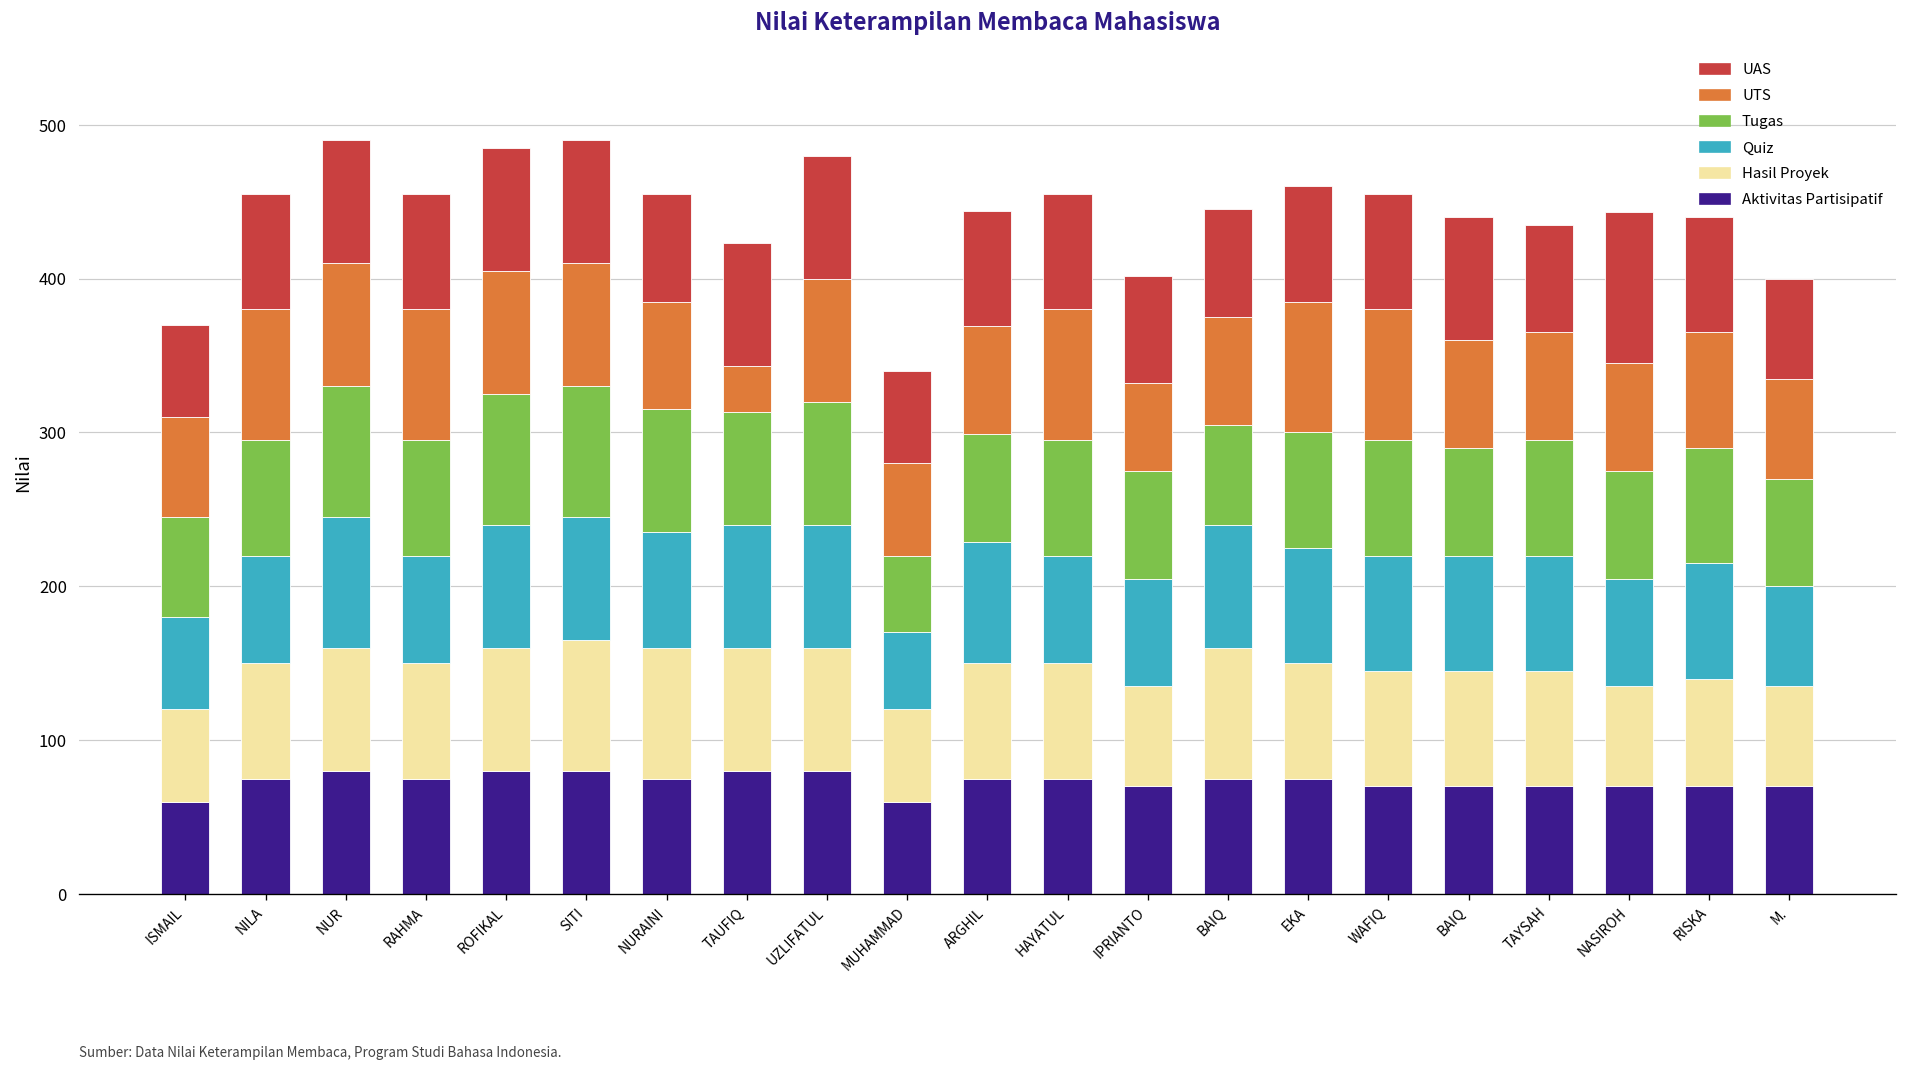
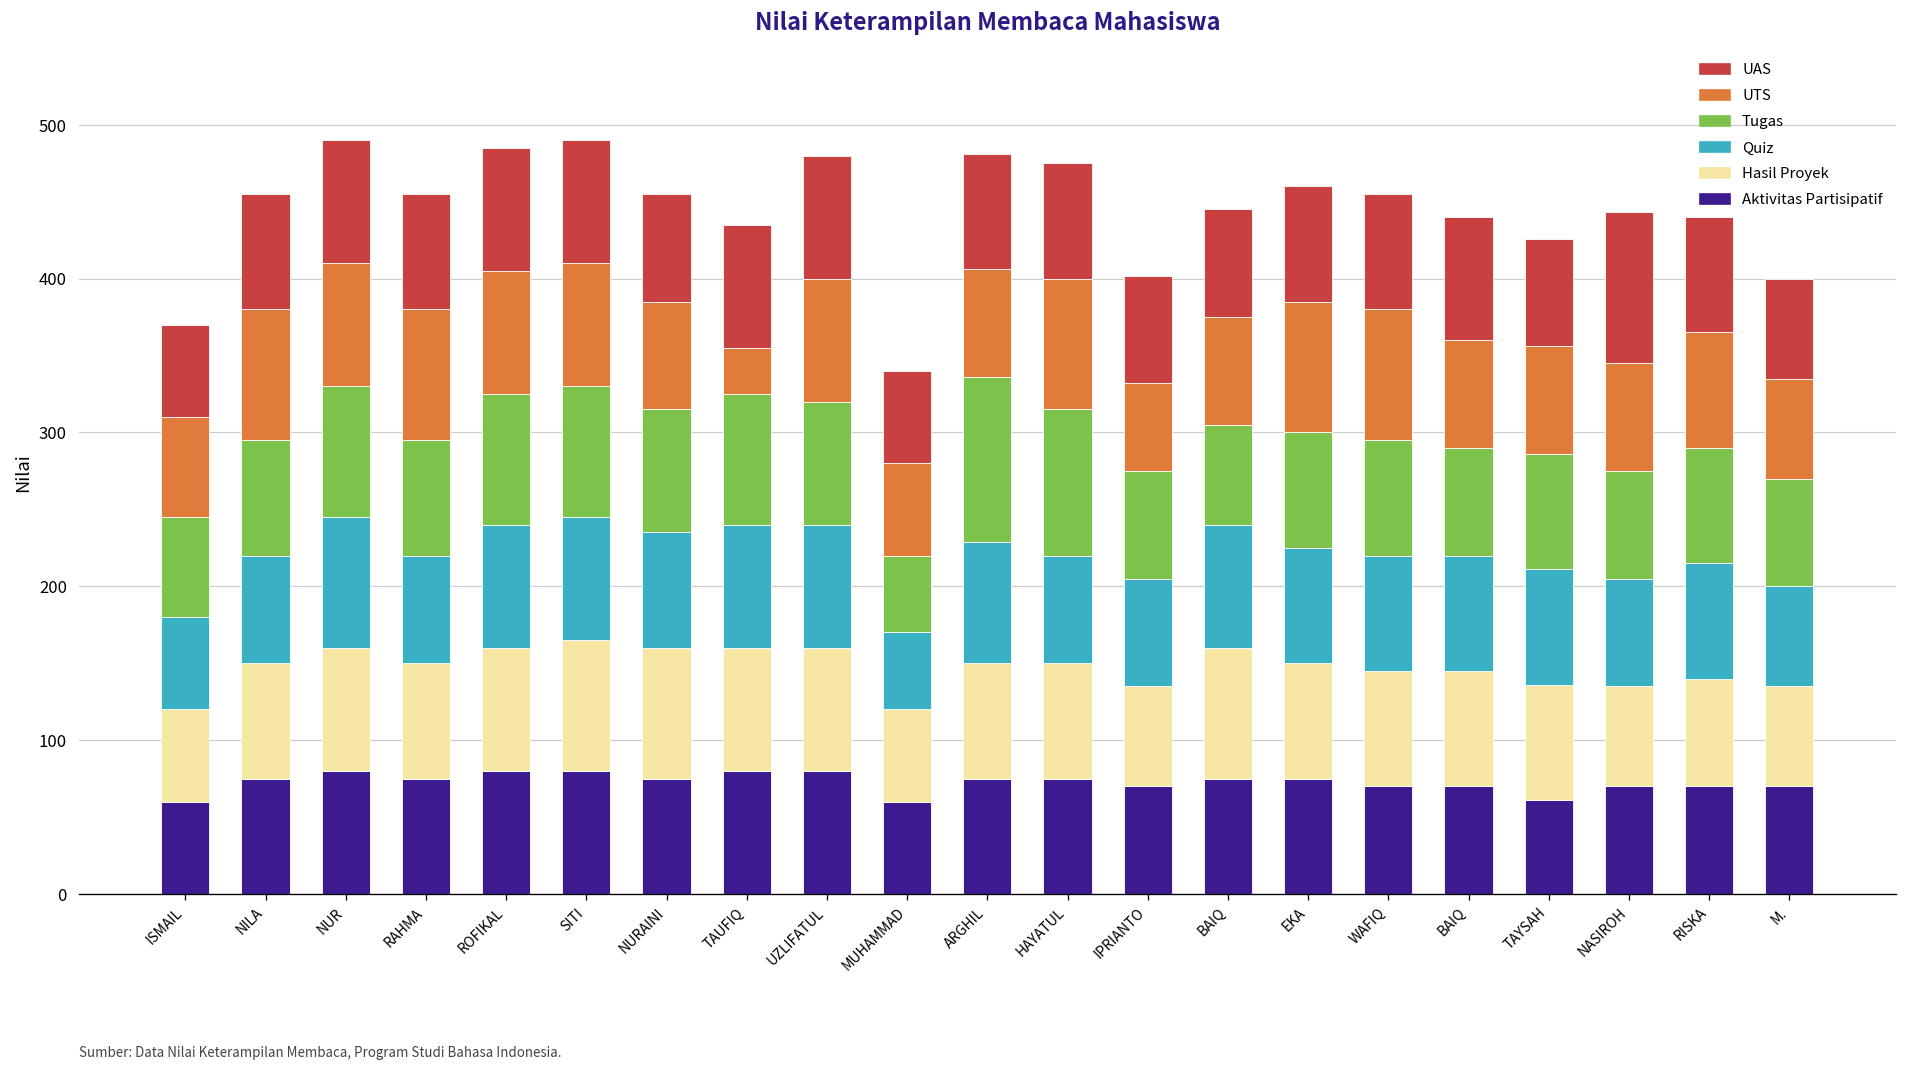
  {
    "Aktivitas Partisipatif": {
      "ISMAIL": 60,
      "NILA": 75,
      "NUR": 80,
      "RAHMA": 75,
      "ROFIKAL": 80,
      "SITI": 80,
      "NURAINI": 75,
      "TAUFIQ": 80,
      "UZLIFATUL": 80,
      "MUHAMMAD": 60,
      "ARGHIL": 75,
      "HAYATUL": 75,
      "IPRIANTO": 70,
      "EKA": 75,
      "WAFIQ": 70,
-     "TAYSAH": 70,
+     "TAYSAH": 61,
      "NASIROH": 70,
      "RISKA": 70,
      "M.": 70
    },
    "Hasil Proyek": {
      "ISMAIL": 60,
      "NILA": 75,
      "NUR": 80,
      "RAHMA": 75,
      "ROFIKAL": 80,
      "SITI": 85,
      "NURAINI": 85,
      "TAUFIQ": 80,
      "UZLIFATUL": 80,
      "MUHAMMAD": 60,
      "ARGHIL": 75,
      "HAYATUL": 75,
      "IPRIANTO": 65,
      "EKA": 75,
      "WAFIQ": 75,
      "TAYSAH": 75,
      "NASIROH": 65,
      "RISKA": 70,
      "M.": 65
    },
    "Quiz": {
      "ISMAIL": 60,
      "NILA": 70,
      "NUR": 85,
      "RAHMA": 70,
      "ROFIKAL": 80,
      "SITI": 80,
      "NURAINI": 75,
      "TAUFIQ": 80,
      "UZLIFATUL": 80,
      "MUHAMMAD": 50,
      "ARGHIL": 79,
      "HAYATUL": 70,
      "IPRIANTO": 70,
      "EKA": 75,
      "WAFIQ": 75,
      "TAYSAH": 75,
      "NASIROH": 70,
      "RISKA": 75,
      "M.": 65
    },
    "Tugas": {
      "ISMAIL": 65,
      "NILA": 75,
      "NUR": 85,
      "RAHMA": 75,
      "ROFIKAL": 85,
      "SITI": 85,
      "NURAINI": 80,
-     "TAUFIQ": 73,
+     "TAUFIQ": 85,
      "UZLIFATUL": 80,
      "MUHAMMAD": 50,
-     "ARGHIL": 70,
-     "HAYATUL": 75,
+     "ARGHIL": 107,
+     "HAYATUL": 95,
      "IPRIANTO": 70,
      "EKA": 75,
      "WAFIQ": 75,
      "TAYSAH": 75,
      "NASIROH": 70,
      "RISKA": 75,
      "M.": 70
    },
    "UTS": {
      "ISMAIL": 65,
      "NILA": 85,
      "NUR": 80,
      "RAHMA": 85,
      "ROFIKAL": 80,
      "SITI": 80,
      "NURAINI": 70,
      "TAUFIQ": 30,
      "UZLIFATUL": 80,
      "MUHAMMAD": 60,
      "ARGHIL": 70,
      "HAYATUL": 85,
      "IPRIANTO": 57,
      "EKA": 85,
      "WAFIQ": 85,
      "TAYSAH": 70,
      "NASIROH": 70,
      "RISKA": 75,
      "M.": 65
    },
    "UAS": {
      "ISMAIL": 60,
      "NILA": 75,
      "NUR": 80,
      "RAHMA": 75,
      "ROFIKAL": 80,
      "SITI": 80,
      "NURAINI": 70,
      "TAUFIQ": 80,
      "UZLIFATUL": 80,
      "MUHAMMAD": 60,
      "ARGHIL": 75,
      "HAYATUL": 75,
      "IPRIANTO": 70,
      "EKA": 75,
      "WAFIQ": 75,
      "TAYSAH": 70,
      "NASIROH": 98,
      "RISKA": 75,
      "M.": 65
    }
  }
